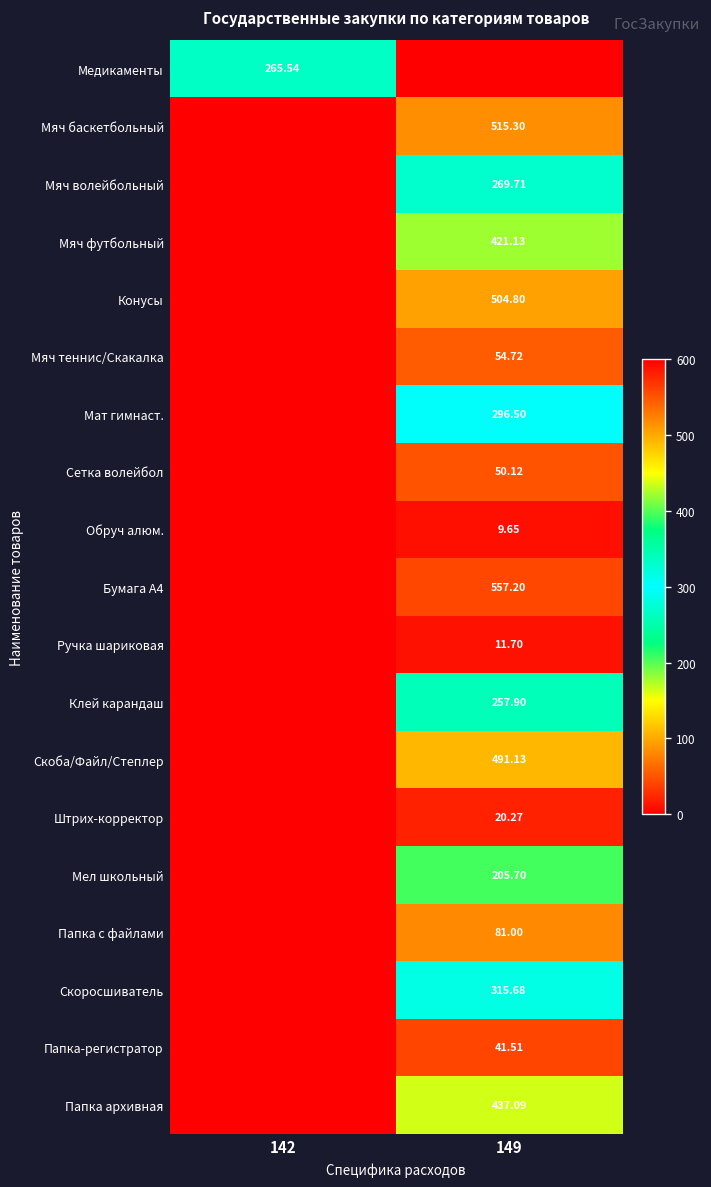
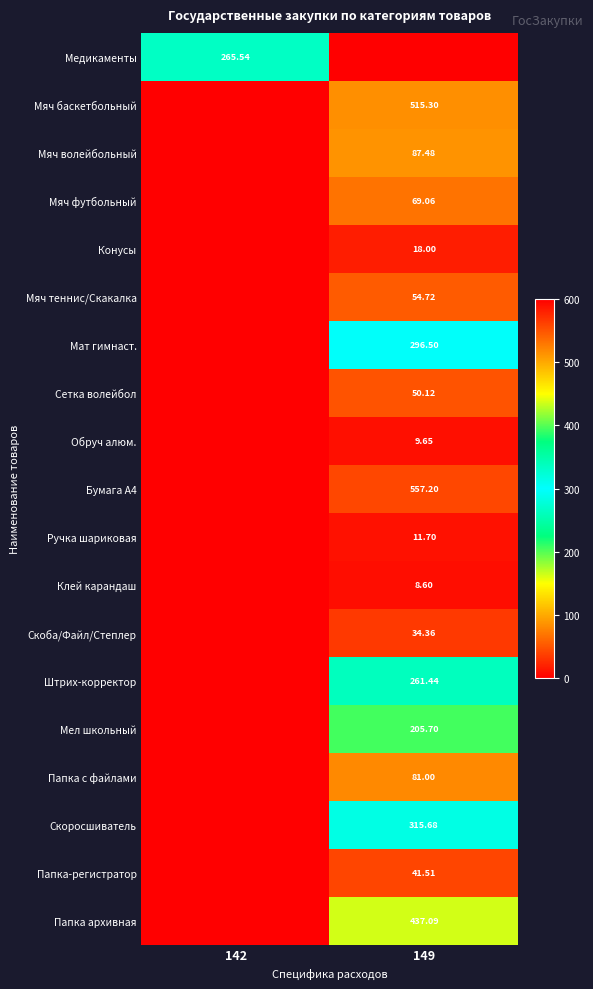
  {
    "Медикаменты": {
      "142": 265.54
    },
    "Мяч баскетбольный": {
      "149": 515.30
    },
    "Мяч волейбольный": {
-     "149": 269.71
+     "149": 87.48
    },
    "Мяч футбольный": {
-     "149": 421.13
+     "149": 69.06
    },
    "Конусы": {
-     "149": 504.80
+     "149": 18.00
    },
    "Мяч теннис/Скакалка": {
      "149": 54.72
    },
    "Мат гимнаст.": {
      "149": 296.50
    },
    "Сетка волейбол": {
      "149": 50.12
    },
    "Обруч алюм.": {
      "149": 9.65
    },
    "Бумага А4": {
      "149": 557.20
    },
    "Ручка шариковая": {
      "149": 11.70
    },
    "Клей карандаш": {
-     "149": 257.90
+     "149": 8.60
    },
    "Скоба/Файл/Степлер": {
-     "149": 491.13
+     "149": 34.36
    },
    "Штрих-корректор": {
-     "149": 20.27
+     "149": 261.44
    },
    "Мел школьный": {
      "149": 205.70
    },
    "Папка с файлами": {
      "149": 81.00
    },
    "Скоросшиватель": {
      "149": 315.68
    },
    "Папка-регистратор": {
      "149": 41.51
    },
    "Папка архивная": {
      "149": 437.09
    }
  }
